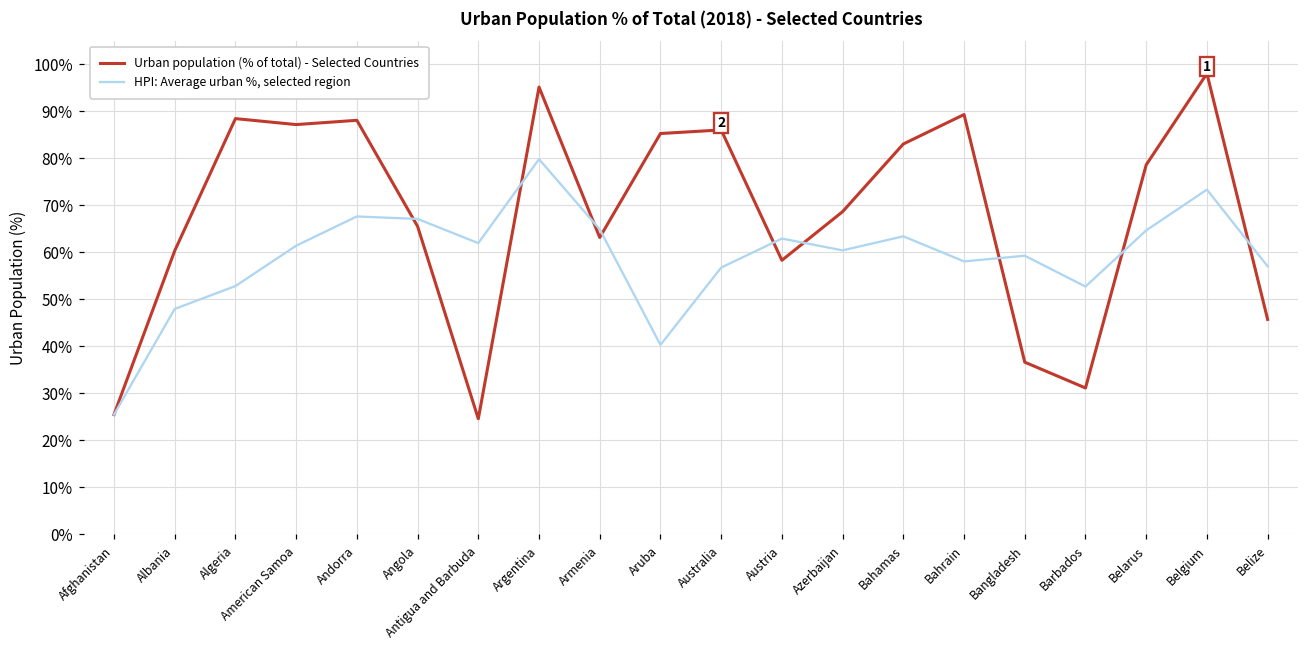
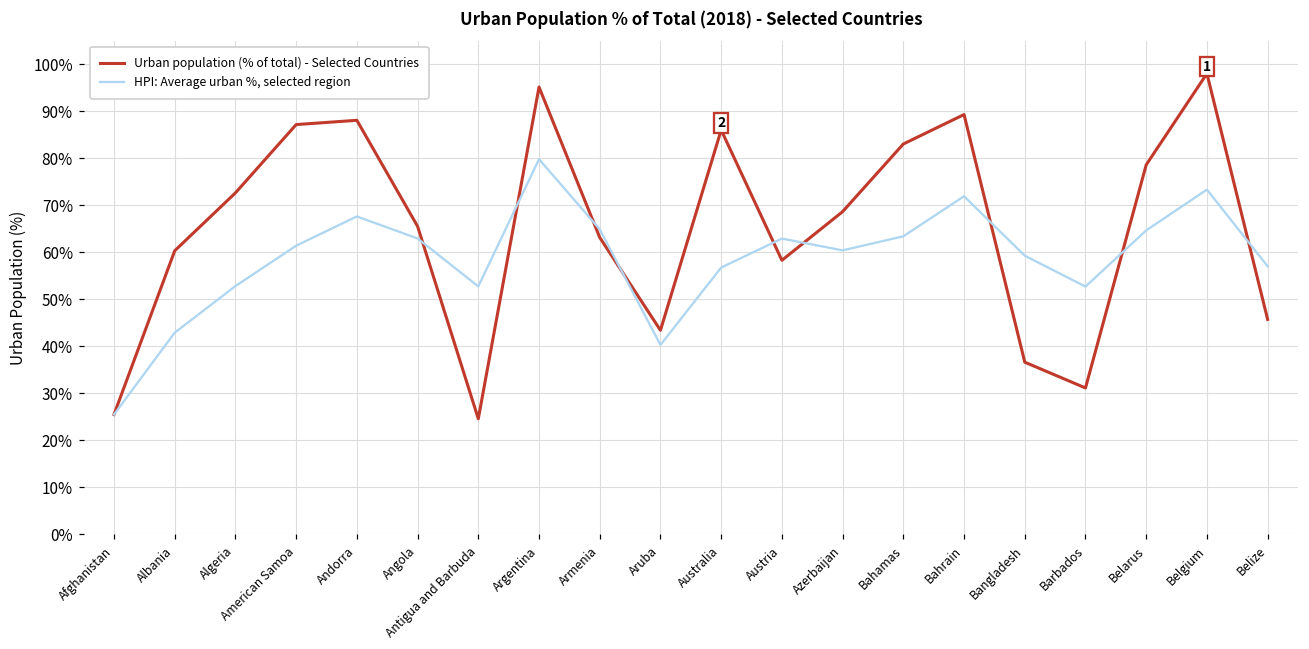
  {
    "Urban population (% of total) - Selected Countries": {
      "Albania": "60%",
-     "Algeria": "88%",
+     "Algeria": "73%",
      "American Samoa": "87%",
      "Andorra": "88%",
      "Angola": "66%",
      "Antigua and Barbuda": "25%",
      "Argentina": "95%",
      "Armenia": "63%",
-     "Aruba": "85%",
+     "Aruba": "43%",
      "Austria": "58%",
      "Azerbaijan": "69%",
      "Bahamas": "83%",
      "Bahrain": "89%",
      "Bangladesh": "37%",
      "Barbados": "31%",
      "Belarus": "79%",
      "Belize": "46%"
    },
    "HPI: Average urban %, selected region": {
-     "Albania": "48%",
+     "Albania": "43%",
      "Algeria": "53%",
      "American Samoa": "61%",
      "Andorra": "68%",
-     "Angola": "67%",
-     "Antigua and Barbuda": "62%",
+     "Angola": "63%",
+     "Antigua and Barbuda": "53%",
      "Argentina": "80%",
      "Armenia": "65%",
      "Aruba": "40%",
      "Australia": "57%",
      "Austria": "63%",
      "Azerbaijan": "60%",
      "Bahamas": "63%",
-     "Bahrain": "58%",
+     "Bahrain": "72%",
      "Bangladesh": "59%",
      "Barbados": "53%",
      "Belarus": "65%",
      "Belgium": "73%",
      "Belize": "57%"
    }
  }
